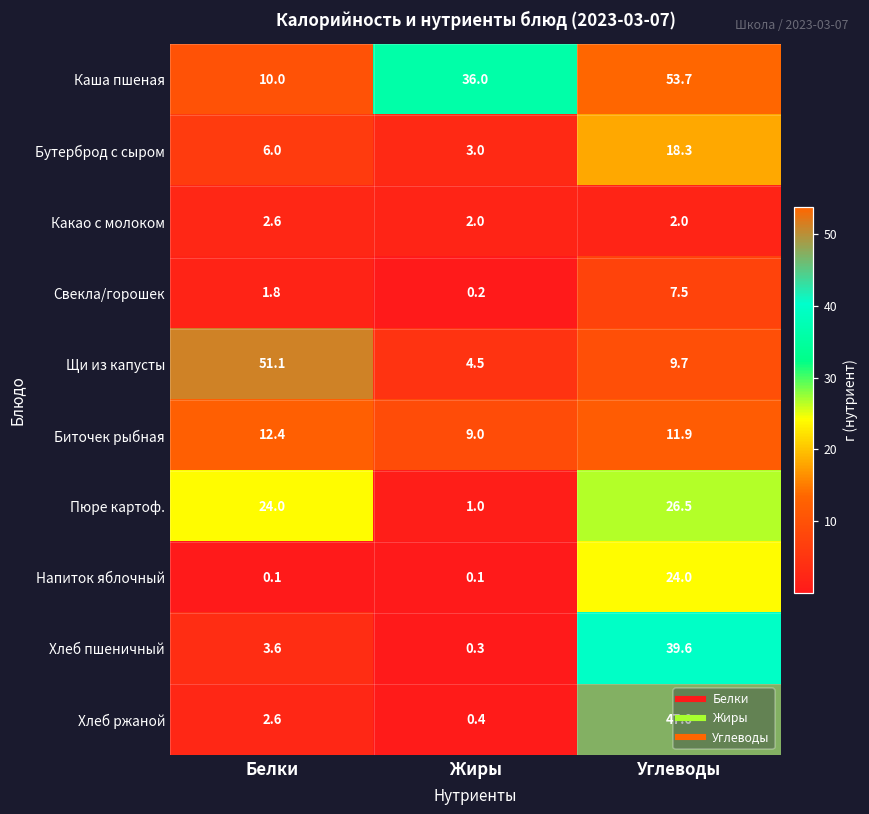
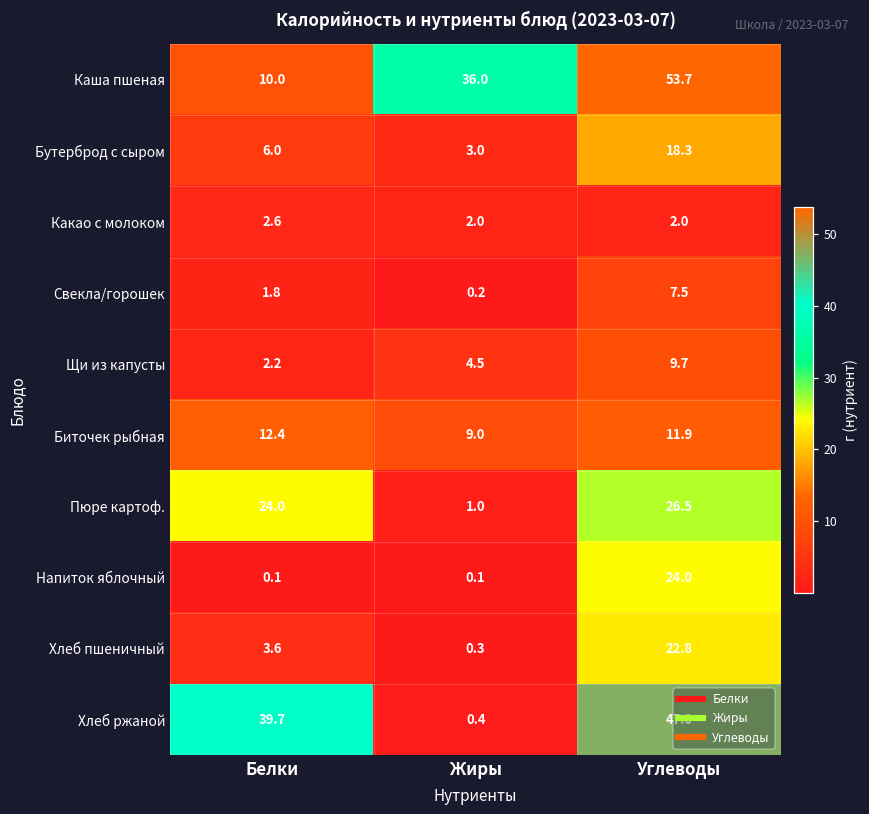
  {
    "Каша пшеная": {
      "Белки": 10.0,
      "Жиры": 36.0,
      "Углеводы": 53.7
    },
    "Бутерброд с сыром": {
      "Белки": 6.0,
      "Жиры": 3.0,
      "Углеводы": 18.3
    },
    "Какао с молоком": {
      "Белки": 2.6,
      "Жиры": 2.0,
      "Углеводы": 2.0
    },
    "Свекла/горошек": {
      "Белки": 1.8,
      "Жиры": 0.2,
      "Углеводы": 7.5
    },
    "Щи из капусты": {
-     "Белки": 51.1,
+     "Белки": 2.2,
      "Жиры": 4.5,
      "Углеводы": 9.7
    },
    "Биточек рыбная": {
      "Белки": 12.4,
      "Жиры": 9.0,
      "Углеводы": 11.9
    },
    "Пюре картоф.": {
      "Белки": 24.0,
      "Жиры": 1.0,
      "Углеводы": 26.5
    },
    "Напиток яблочный": {
      "Белки": 0.1,
      "Жиры": 0.1,
      "Углеводы": 24.0
    },
    "Хлеб пшеничный": {
      "Белки": 3.6,
      "Жиры": 0.3,
-     "Углеводы": 39.6
+     "Углеводы": 22.8
    },
    "Хлеб ржаной": {
-     "Белки": 2.6,
+     "Белки": 39.7,
      "Жиры": 0.4
    }
  }
